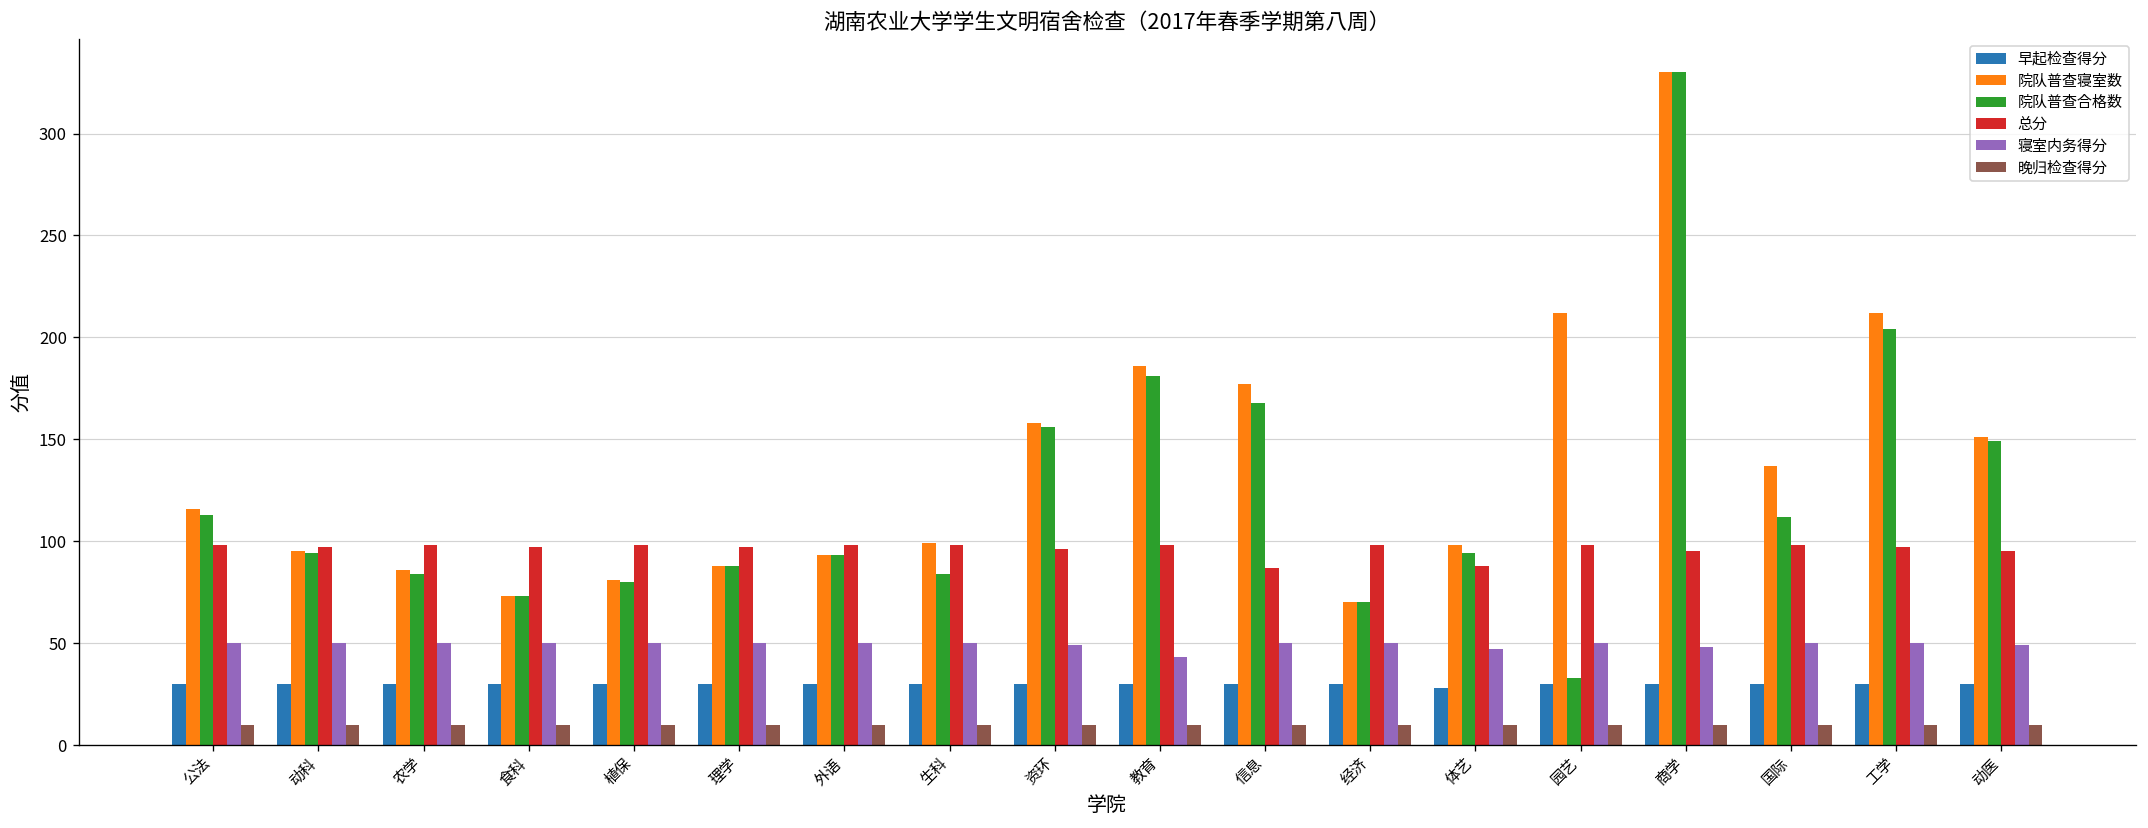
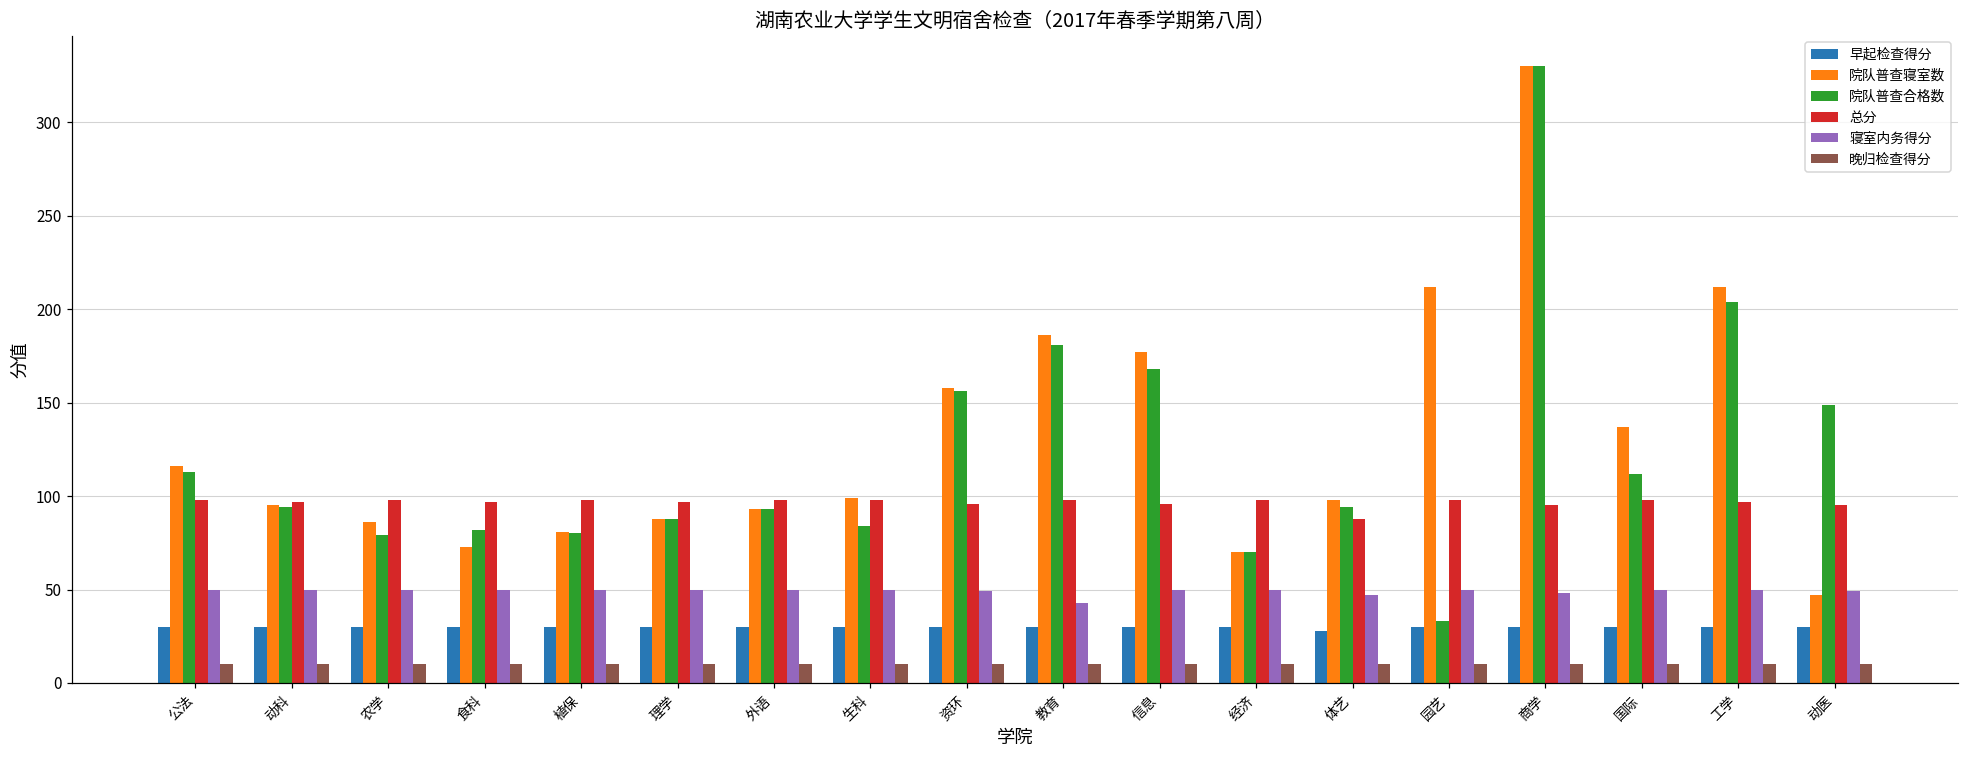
  {
    "早起检查得分": {
      "公法": 30,
      "动科": 30,
      "农学": 30,
      "食科": 30,
      "植保": 30,
      "理学": 30,
      "外语": 30,
      "生科": 30,
      "资环": 30,
      "教育": 30,
      "信息": 30,
      "经济": 30,
      "体艺": 28,
      "园艺": 30,
      "商学": 30,
      "国际": 30,
      "工学": 30,
      "动医": 30
    },
    "院队普查寝室数": {
      "公法": 116,
      "动科": 95,
      "农学": 86,
      "食科": 73,
      "植保": 81,
      "理学": 88,
      "外语": 93,
      "生科": 99,
      "资环": 158,
      "教育": 186,
      "信息": 177,
      "经济": 70,
      "体艺": 98,
      "园艺": 212,
      "商学": 330,
      "国际": 137,
      "工学": 212,
-     "动医": 151
+     "动医": 47
    },
    "院队普查合格数": {
      "公法": 113,
      "动科": 94,
-     "农学": 84,
-     "食科": 73,
+     "农学": 79,
+     "食科": 82,
      "植保": 80,
      "理学": 88,
      "外语": 93,
      "生科": 84,
      "资环": 156,
      "教育": 181,
      "信息": 168,
      "经济": 70,
      "体艺": 94,
      "园艺": 33,
      "商学": 330,
      "国际": 112,
      "工学": 204,
      "动医": 149
    },
    "总分": {
      "公法": 98,
      "动科": 97,
      "农学": 98,
      "食科": 97,
      "植保": 98,
      "理学": 97,
      "外语": 98,
      "生科": 98,
      "资环": 96,
      "教育": 98,
-     "信息": 87,
+     "信息": 96,
      "经济": 98,
      "体艺": 88,
      "园艺": 98,
      "商学": 95,
      "国际": 98,
      "工学": 97,
      "动医": 95
    },
    "寝室内务得分": {
      "公法": 50,
      "动科": 50,
      "农学": 50,
      "食科": 50,
      "植保": 50,
      "理学": 50,
      "外语": 50,
      "生科": 50,
      "资环": 49,
      "教育": 43,
      "信息": 50,
      "经济": 50,
      "体艺": 47,
      "园艺": 50,
      "商学": 48,
      "国际": 50,
      "工学": 50,
      "动医": 49
    },
    "晚归检查得分": {
      "公法": 10,
      "动科": 10,
      "农学": 10,
      "食科": 10,
      "植保": 10,
      "理学": 10,
      "外语": 10,
      "生科": 10,
      "资环": 10,
      "教育": 10,
      "信息": 10,
      "经济": 10,
      "体艺": 10,
      "园艺": 10,
      "商学": 10,
      "国际": 10,
      "工学": 10,
      "动医": 10
    }
  }
